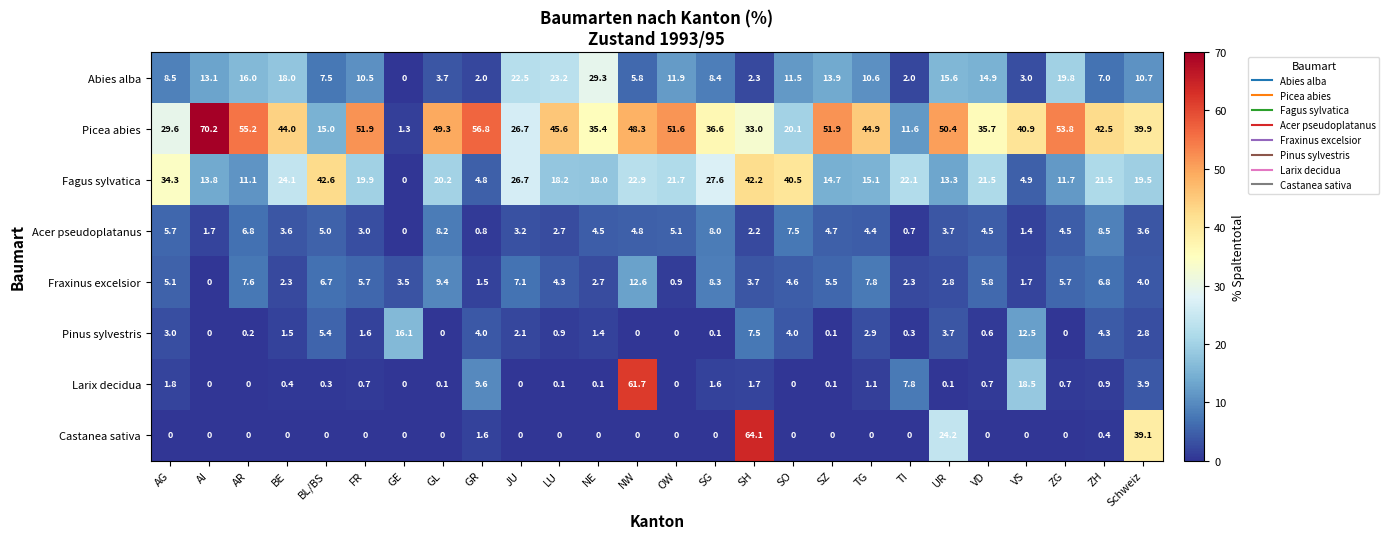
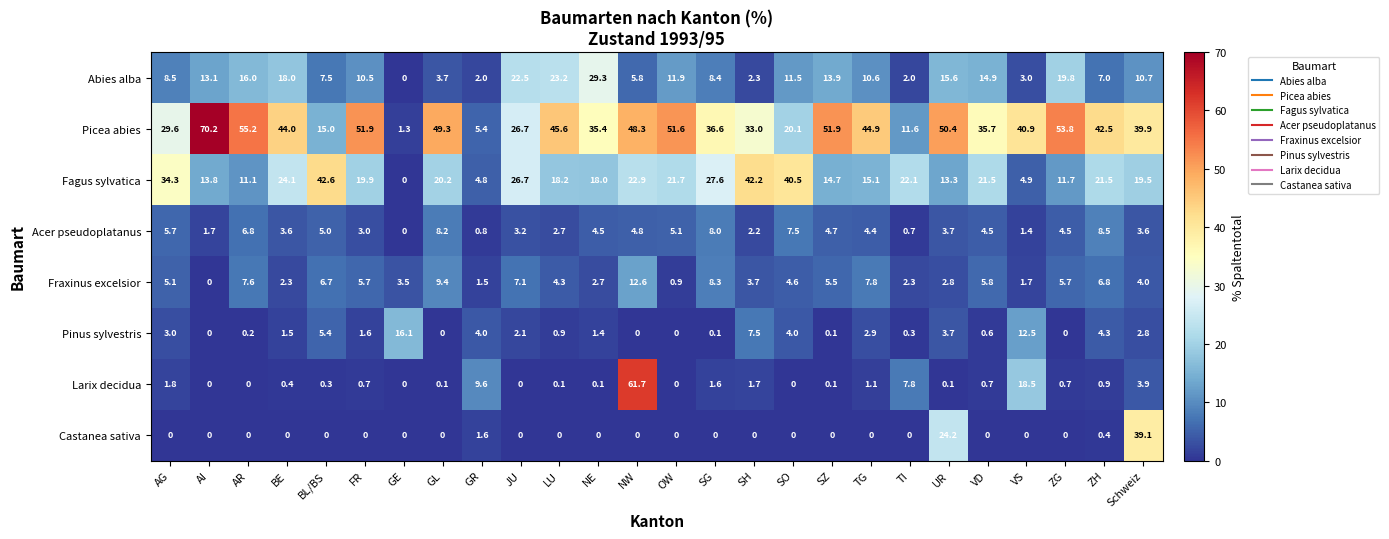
  {
    "Picea abies": {
      "AG": 29.6,
      "AI": 70.2,
      "AR": 55.2,
      "BE": 44.0,
      "BL/BS": 15.0,
      "FR": 51.9,
      "GE": 1.3,
      "GL": 49.3,
-     "GR": 56.8,
+     "GR": 5.4,
      "JU": 26.7,
      "LU": 45.6,
      "NE": 35.4,
      "NW": 48.3,
      "OW": 51.6,
      "SG": 36.6,
      "SH": 33.0,
      "SO": 20.1,
      "SZ": 51.9,
      "TG": 44.9,
      "TI": 11.6,
      "UR": 50.4,
      "VD": 35.7,
      "VS": 40.9,
      "ZG": 53.8,
      "ZH": 42.5,
      "Schweiz": 39.9
    },
    "Castanea sativa": {
      "AG": 0,
      "AI": 0,
      "AR": 0,
      "BE": 0,
      "BL/BS": 0,
      "FR": 0,
      "GE": 0,
      "GL": 0,
      "GR": 1.6,
      "JU": 0,
      "LU": 0,
      "NE": 0,
      "NW": 0,
      "OW": 0,
      "SG": 0,
-     "SH": 64.1,
+     "SH": 0,
      "SO": 0,
      "SZ": 0,
      "TG": 0,
      "TI": 0,
      "UR": 24.2,
      "VD": 0,
      "VS": 0,
      "ZG": 0,
      "ZH": 0.4,
      "Schweiz": 39.1
    }
  }
